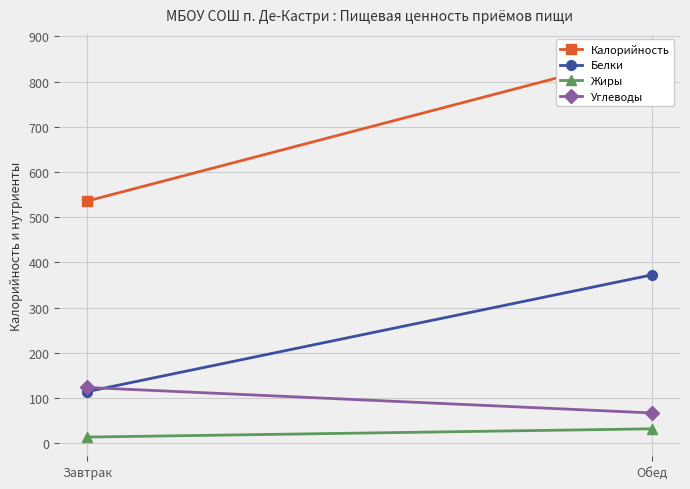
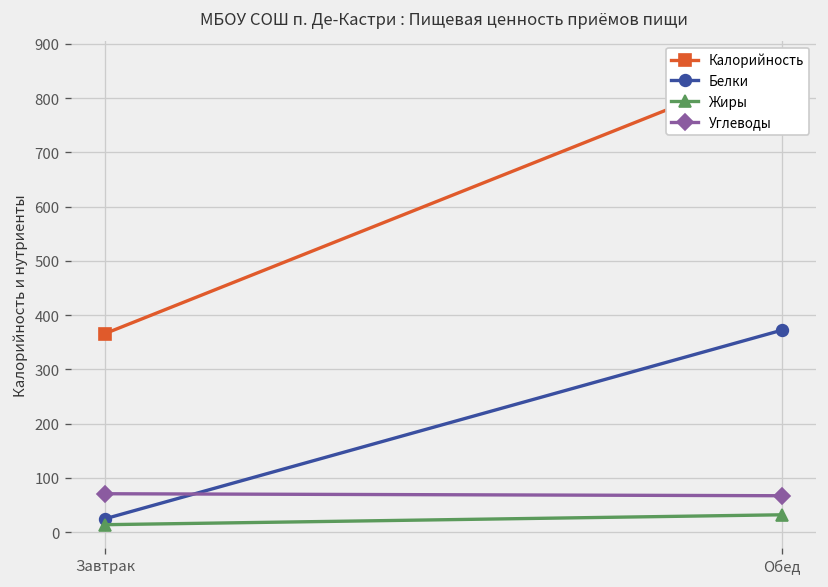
  {
    "Калорийность": {
-     "Завтрак": 540
+     "Завтрак": 370
    },
    "Белки": {
-     "Завтрак": 110,
+     "Завтрак": 20,
      "Обед": 370
    },
    "Жиры": {
      "Завтрак": 10,
      "Обед": 30
    },
    "Углеводы": {
-     "Завтрак": 120,
+     "Завтрак": 70,
      "Обед": 70
    }
  }
